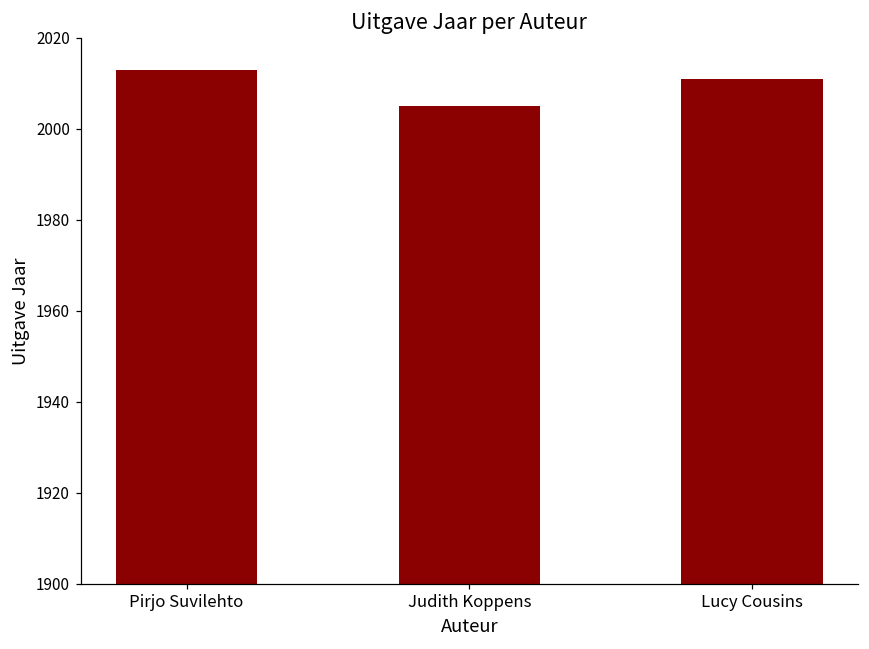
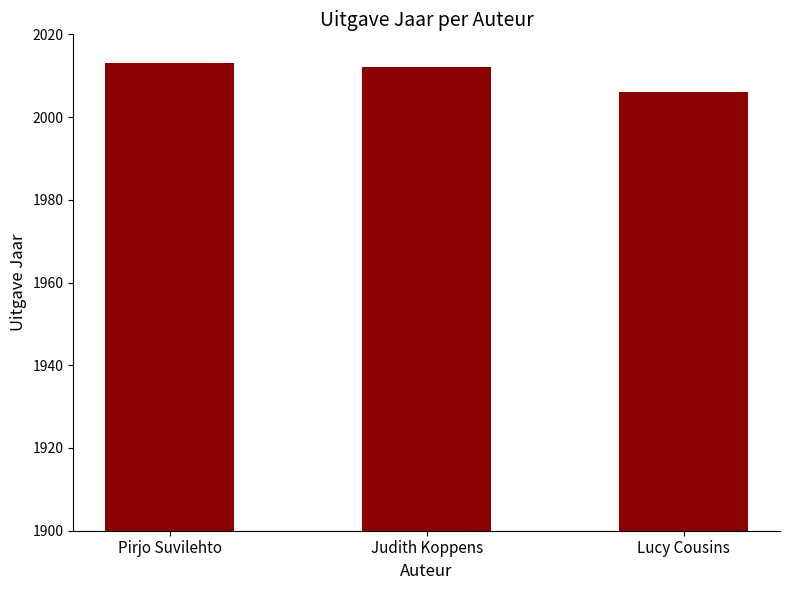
  {
    "Pirjo Suvilehto": 2013,
-   "Judith Koppens": 2005,
-   "Lucy Cousins": 2011
+   "Judith Koppens": 2012,
+   "Lucy Cousins": 2006
  }
